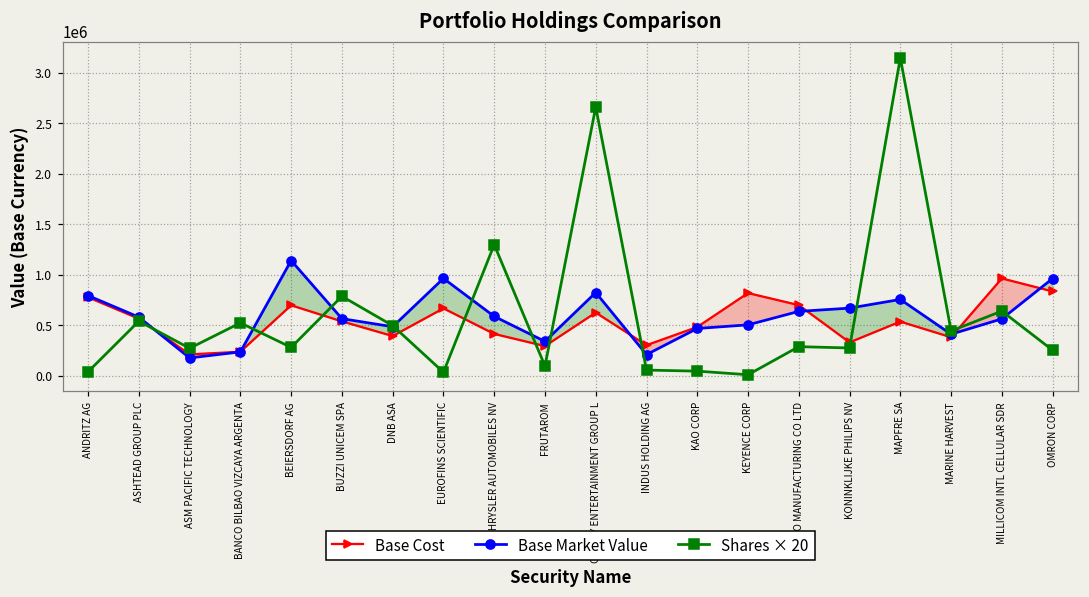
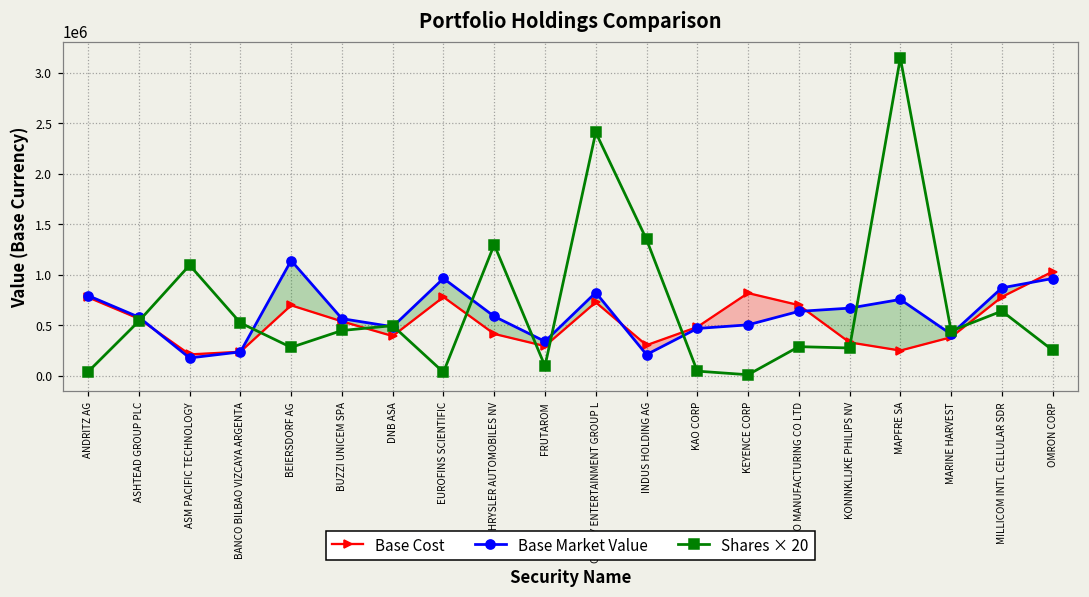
  {
    "Base Cost": {
      "ASM PACIFIC TECHNOLOGY": 200000,
      "BEIERSDORF AG": 700000,
      "DNB ASA": 400000,
-     "EUROFINS SCIENTIFIC": 700000,
+     "EUROFINS SCIENTIFIC": 800000,
      "FIAT CHRYSLER AUTOMOBILES NV": 400000,
      "FRUTAROM": 300000,
-     "GALAXY ENTERTAINMENT GROUP L": 600000,
+     "GALAXY ENTERTAINMENT GROUP L": 700000,
      "INDUS HOLDING AG": 300000,
      "KEYENCE CORP": 800000,
      "KOITO MANUFACTURING CO LTD": 700000,
      "KONINKLIJKE PHILIPS NV": 300000,
-     "MAPFRE SA": 500000,
+     "MAPFRE SA": 200000,
      "MARINE HARVEST": 400000,
-     "MILLICOM INTL CELLULAR SDR": 1000000,
-     "OMRON CORP": 800000
+     "MILLICOM INTL CELLULAR SDR": 800000,
+     "OMRON CORP": 1000000
    },
    "Base Market Value": {
      "ASM PACIFIC TECHNOLOGY": 200000,
      "BEIERSDORF AG": 1100000,
      "EUROFINS SCIENTIFIC": 1000000,
      "FIAT CHRYSLER AUTOMOBILES NV": 600000,
      "FRUTAROM": 300000,
      "GALAXY ENTERTAINMENT GROUP L": 800000,
      "INDUS HOLDING AG": 200000,
      "KEYENCE CORP": 500000,
      "KOITO MANUFACTURING CO LTD": 600000,
      "KONINKLIJKE PHILIPS NV": 700000,
      "MAPFRE SA": 800000,
      "MARINE HARVEST": 400000,
-     "MILLICOM INTL CELLULAR SDR": 600000,
+     "MILLICOM INTL CELLULAR SDR": 900000,
      "OMRON CORP": 1000000
    },
    "Shares × 20": {
      "ANDRITZ AG": 0,
-     "ASM PACIFIC TECHNOLOGY": 300000,
+     "ASM PACIFIC TECHNOLOGY": 1100000,
      "BANCO BILBAO VIZCAYA ARGENTA": 500000,
      "BEIERSDORF AG": 300000,
-     "BUZZI UNICEM SPA": 800000,
+     "BUZZI UNICEM SPA": 400000,
      "EUROFINS SCIENTIFIC": 0,
      "FIAT CHRYSLER AUTOMOBILES NV": 1300000,
      "FRUTAROM": 100000,
-     "GALAXY ENTERTAINMENT GROUP L": 2700000,
-     "INDUS HOLDING AG": 100000,
+     "GALAXY ENTERTAINMENT GROUP L": 2400000,
+     "INDUS HOLDING AG": 1300000,
      "KAO CORP": 0,
      "KEYENCE CORP": 0,
      "KOITO MANUFACTURING CO LTD": 300000,
      "KONINKLIJKE PHILIPS NV": 300000,
      "MAPFRE SA": 3100000,
      "MARINE HARVEST": 400000,
      "MILLICOM INTL CELLULAR SDR": 600000,
      "OMRON CORP": 300000
    }
  }
